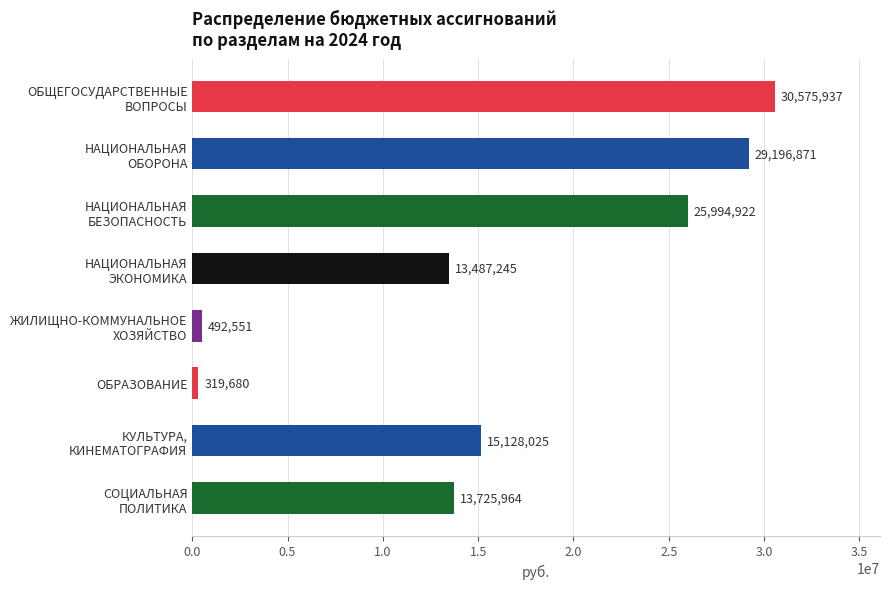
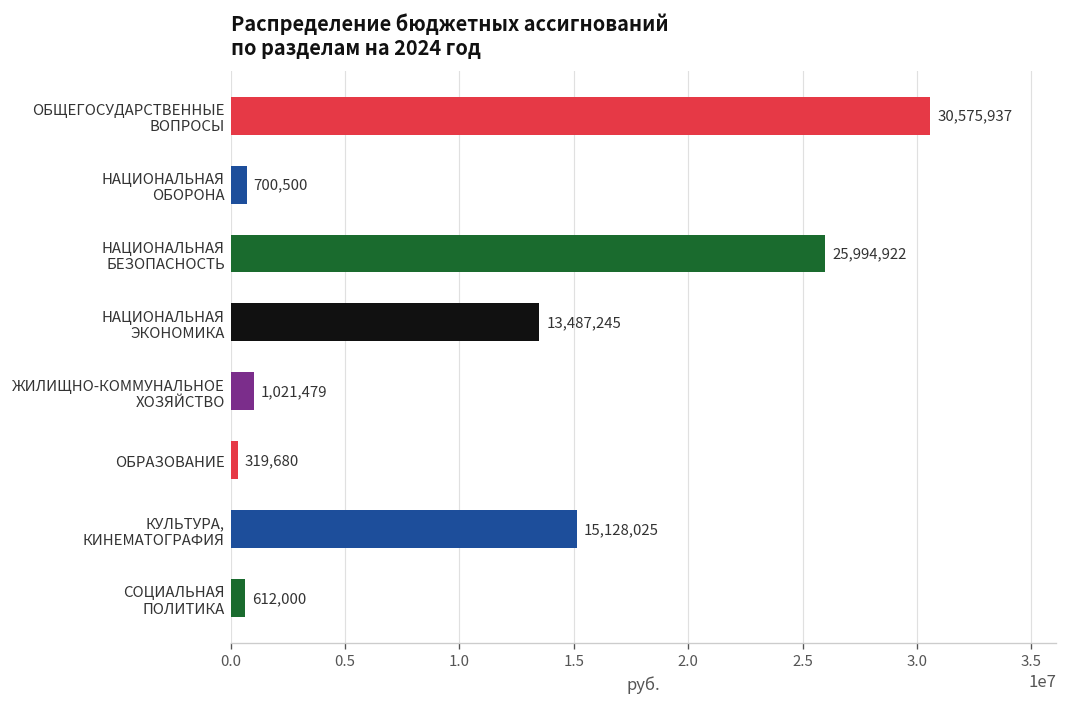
  {
    "ОБЩЕГОСУДАРСТВЕННЫЕ ВОПРОСЫ": "30,575,937",
-   "НАЦИОНАЛЬНАЯ ОБОРОНА": "29,196,871",
+   "НАЦИОНАЛЬНАЯ ОБОРОНА": "700,500",
    "НАЦИОНАЛЬНАЯ БЕЗОПАСНОСТЬ": "25,994,922",
    "НАЦИОНАЛЬНАЯ ЭКОНОМИКА": "13,487,245",
-   "ЖИЛИЩНО-КОММУНАЛЬНОЕ ХОЗЯЙСТВО": "492,551",
+   "ЖИЛИЩНО-КОММУНАЛЬНОЕ ХОЗЯЙСТВО": "1,021,479",
    "ОБРАЗОВАНИЕ": "319,680",
    "КУЛЬТУРА, КИНЕМАТОГРАФИЯ": "15,128,025",
-   "СОЦИАЛЬНАЯ ПОЛИТИКА": "13,725,964"
+   "СОЦИАЛЬНАЯ ПОЛИТИКА": "612,000"
  }
